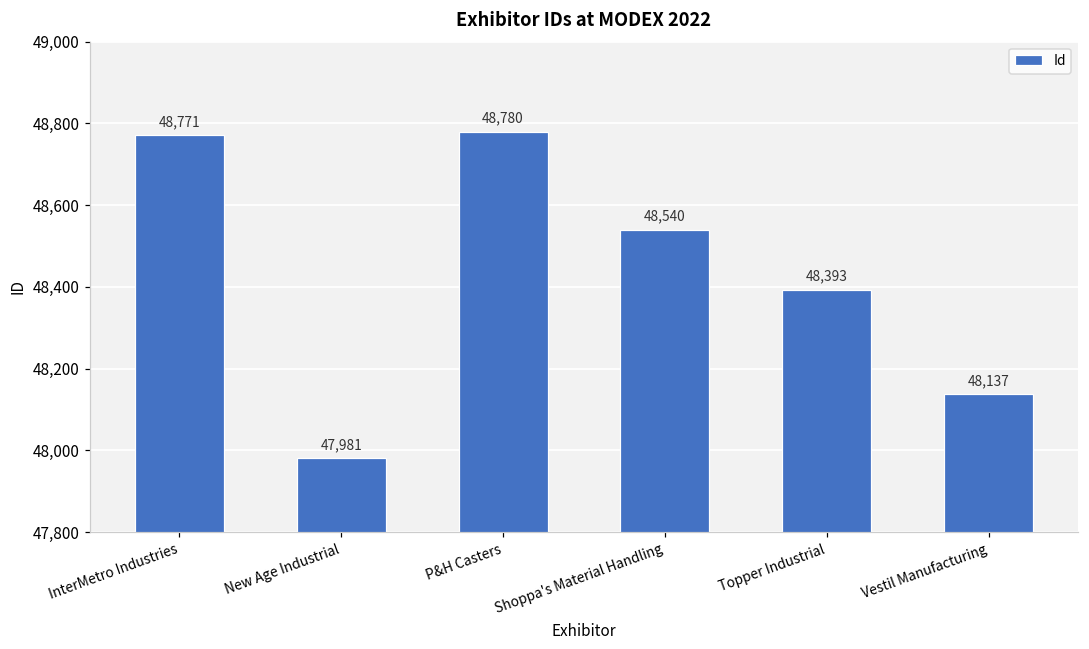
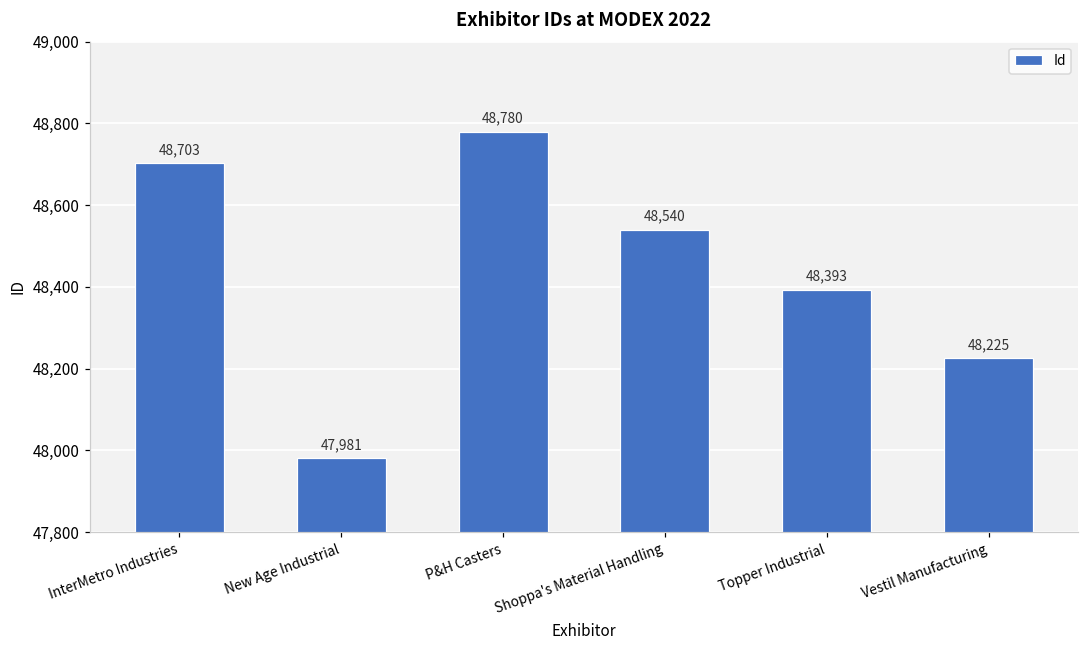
  {
-   "InterMetro Industries": "48,771",
+   "InterMetro Industries": "48,703",
    "New Age Industrial": "47,981",
    "P&H Casters": "48,780",
    "Shoppa's Material Handling": "48,540",
    "Topper Industrial": "48,393",
-   "Vestil Manufacturing": "48,137"
+   "Vestil Manufacturing": "48,225"
  }
